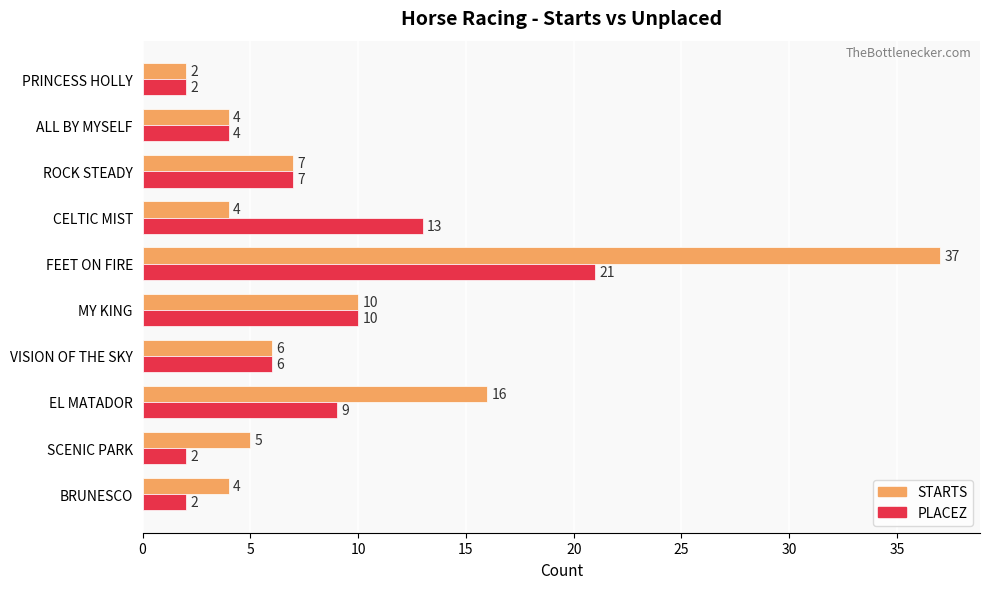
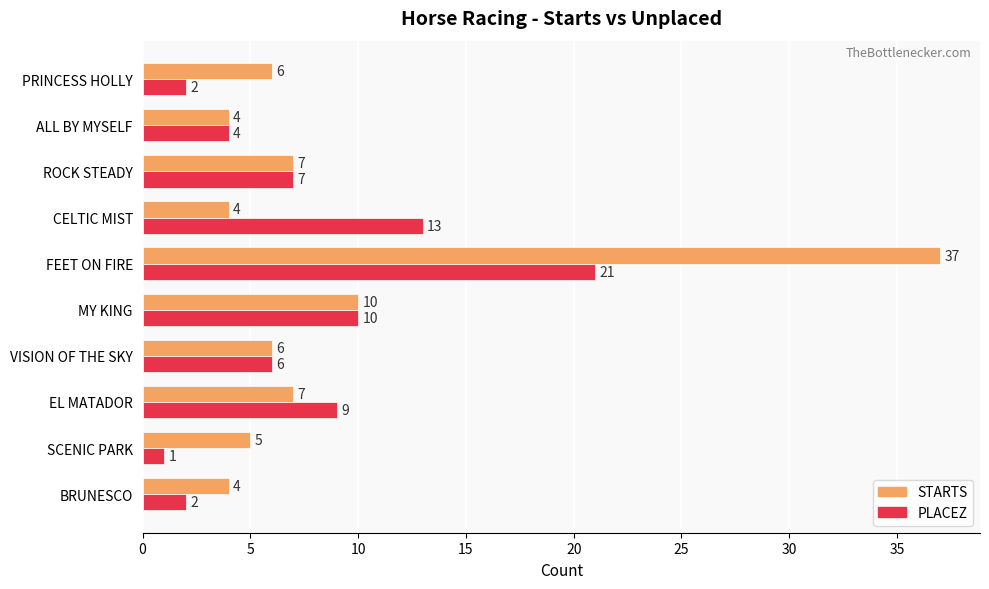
  {
    "STARTS": {
-     "PRINCESS HOLLY": 2,
+     "PRINCESS HOLLY": 6,
      "ALL BY MYSELF": 4,
      "ROCK STEADY": 7,
      "CELTIC MIST": 4,
      "FEET ON FIRE": 37,
      "MY KING": 10,
      "VISION OF THE SKY": 6,
-     "EL MATADOR": 16,
+     "EL MATADOR": 7,
      "SCENIC PARK": 5,
      "BRUNESCO": 4
    },
    "PLACEZ": {
      "PRINCESS HOLLY": 2,
      "ALL BY MYSELF": 4,
      "ROCK STEADY": 7,
      "CELTIC MIST": 13,
      "FEET ON FIRE": 21,
      "MY KING": 10,
      "VISION OF THE SKY": 6,
      "EL MATADOR": 9,
-     "SCENIC PARK": 2,
+     "SCENIC PARK": 1,
      "BRUNESCO": 2
    }
  }
